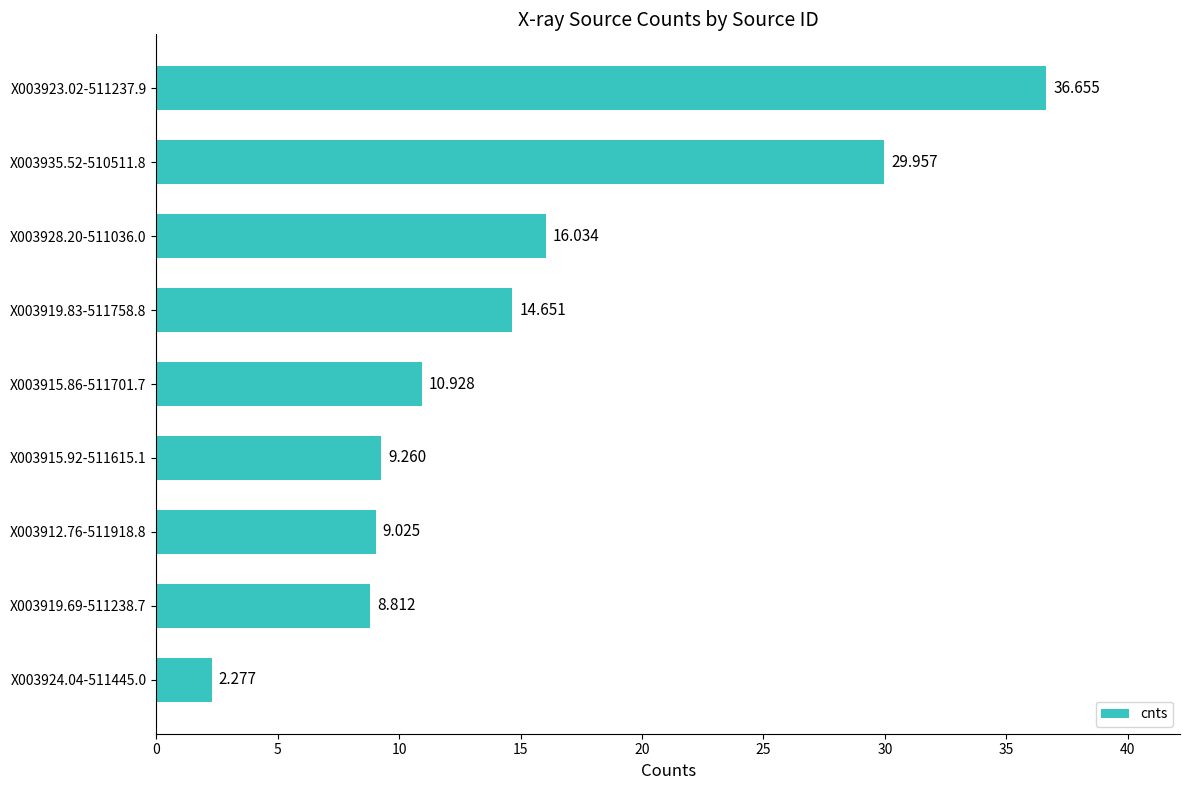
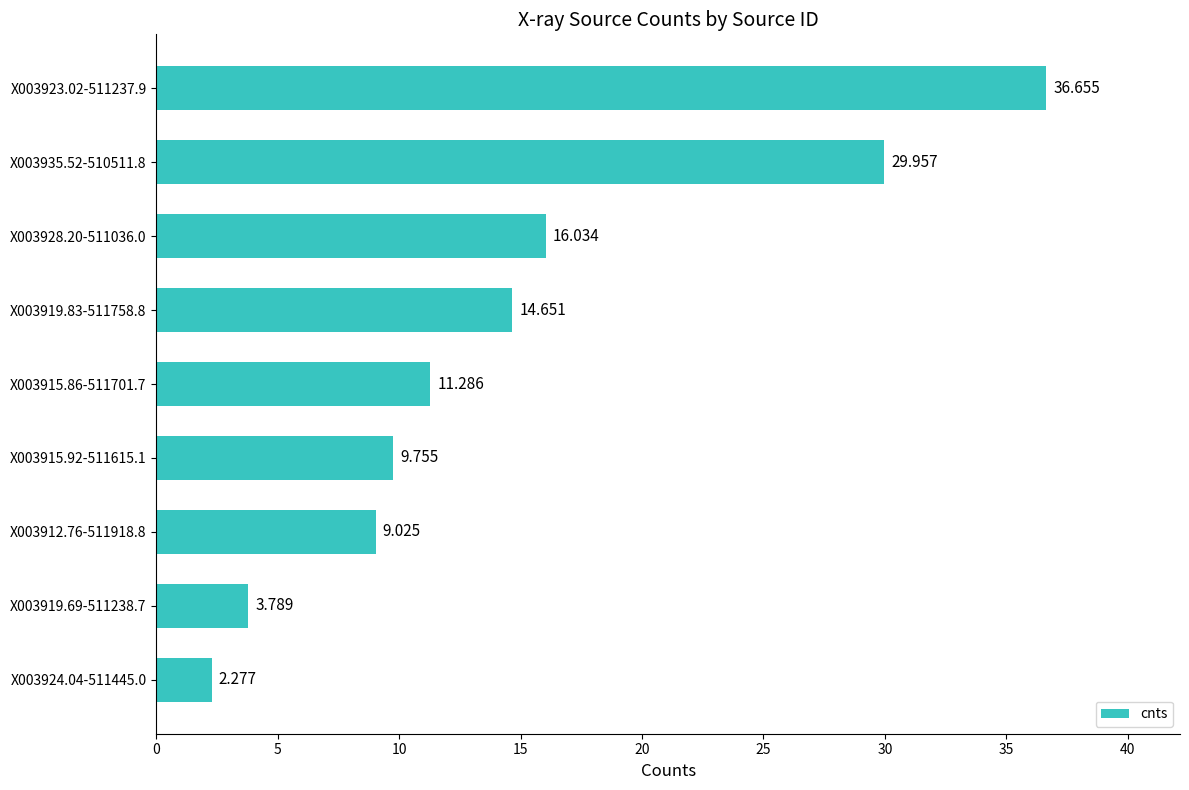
  {
    "X003923.02-511237.9": 36.655,
    "X003935.52-510511.8": 29.957,
    "X003928.20-511036.0": 16.034,
    "X003919.83-511758.8": 14.651,
-   "X003915.86-511701.7": 10.928,
-   "X003915.92-511615.1": 9.260,
+   "X003915.86-511701.7": 11.286,
+   "X003915.92-511615.1": 9.755,
    "X003912.76-511918.8": 9.025,
-   "X003919.69-511238.7": 8.812,
+   "X003919.69-511238.7": 3.789,
    "X003924.04-511445.0": 2.277
  }
